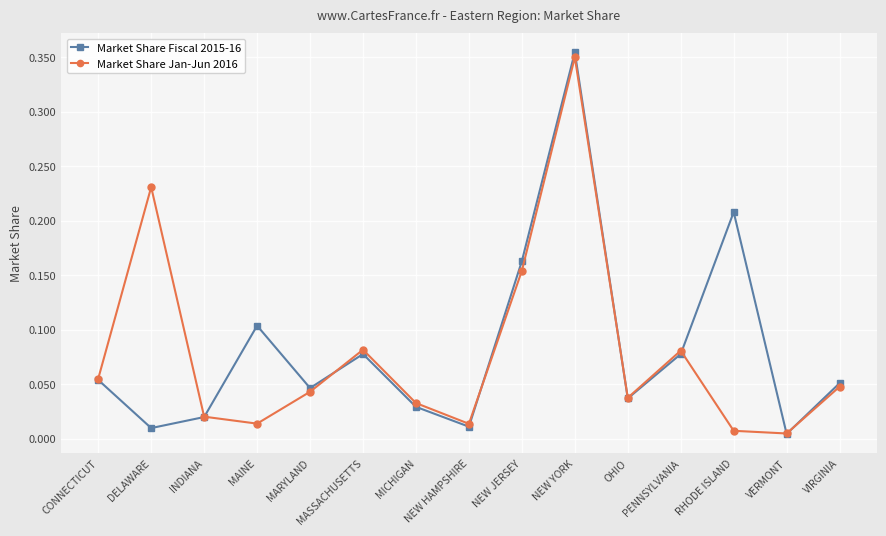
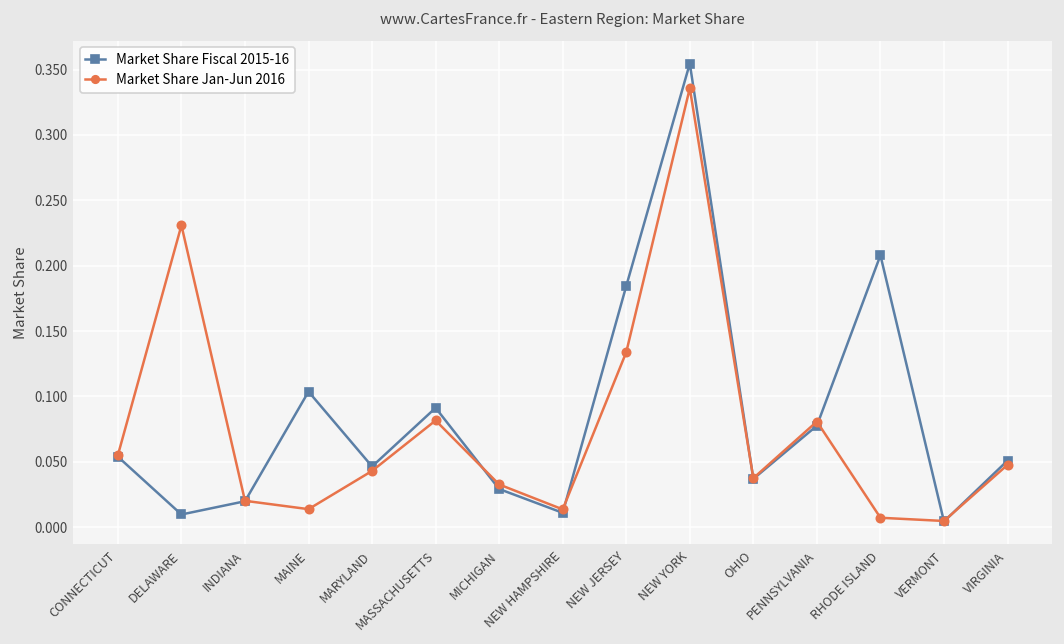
  {
    "Market Share Fiscal 2015-16": {
      "DELAWARE": 0.010,
      "MAINE": 0.104,
      "MARYLAND": 0.046,
-     "MASSACHUSETTS": 0.078,
+     "MASSACHUSETTS": 0.091,
      "MICHIGAN": 0.029,
      "NEW HAMPSHIRE": 0.011,
-     "NEW JERSEY": 0.163,
+     "NEW JERSEY": 0.184,
      "NEW YORK": 0.355,
      "PENNSYLVANIA": 0.078,
      "RHODE ISLAND": 0.208,
      "VIRGINIA": 0.051
    },
    "Market Share Jan-Jun 2016": {
      "DELAWARE": 0.231,
      "MAINE": 0.014,
      "MARYLAND": 0.043,
      "MASSACHUSETTS": 0.082,
      "MICHIGAN": 0.033,
      "NEW HAMPSHIRE": 0.014,
-     "NEW JERSEY": 0.154,
-     "NEW YORK": 0.350,
+     "NEW JERSEY": 0.134,
+     "NEW YORK": 0.336,
      "PENNSYLVANIA": 0.081,
      "RHODE ISLAND": 0.007,
      "VIRGINIA": 0.048
    }
  }
